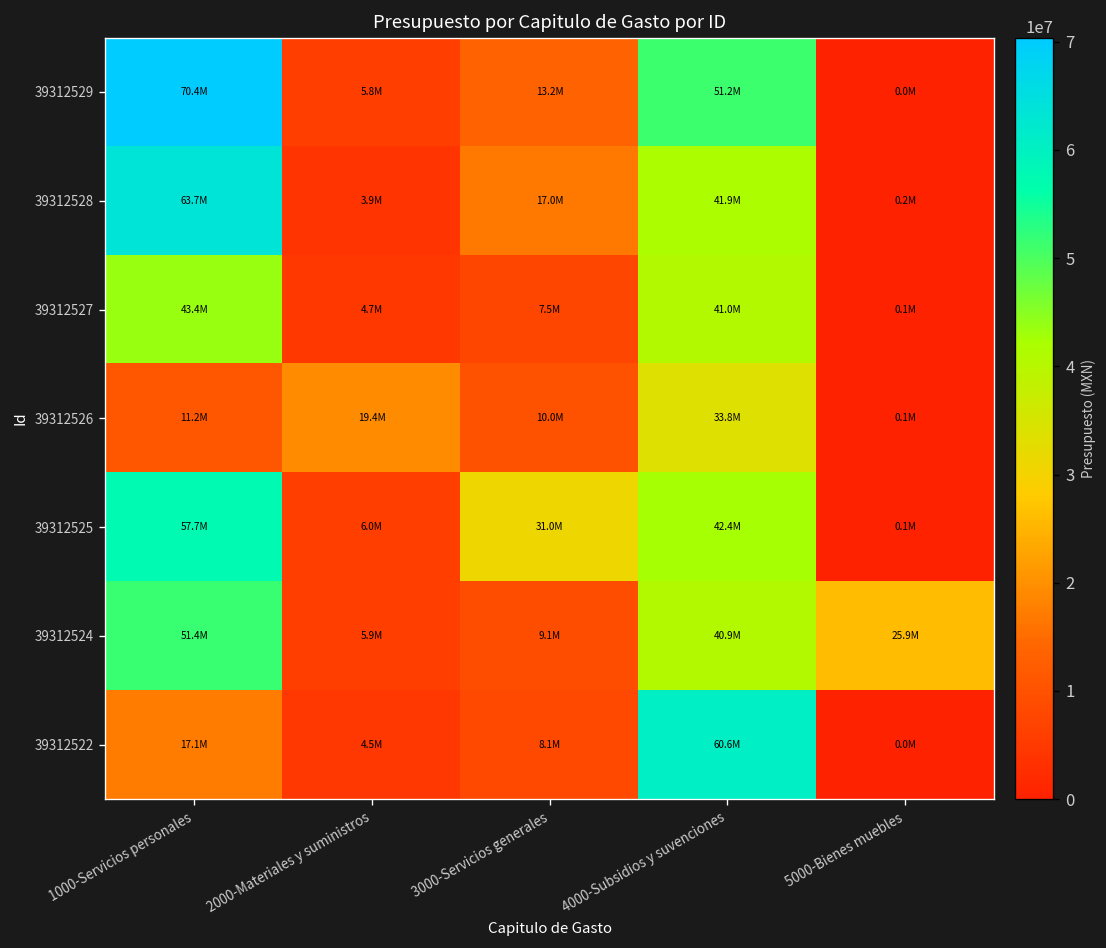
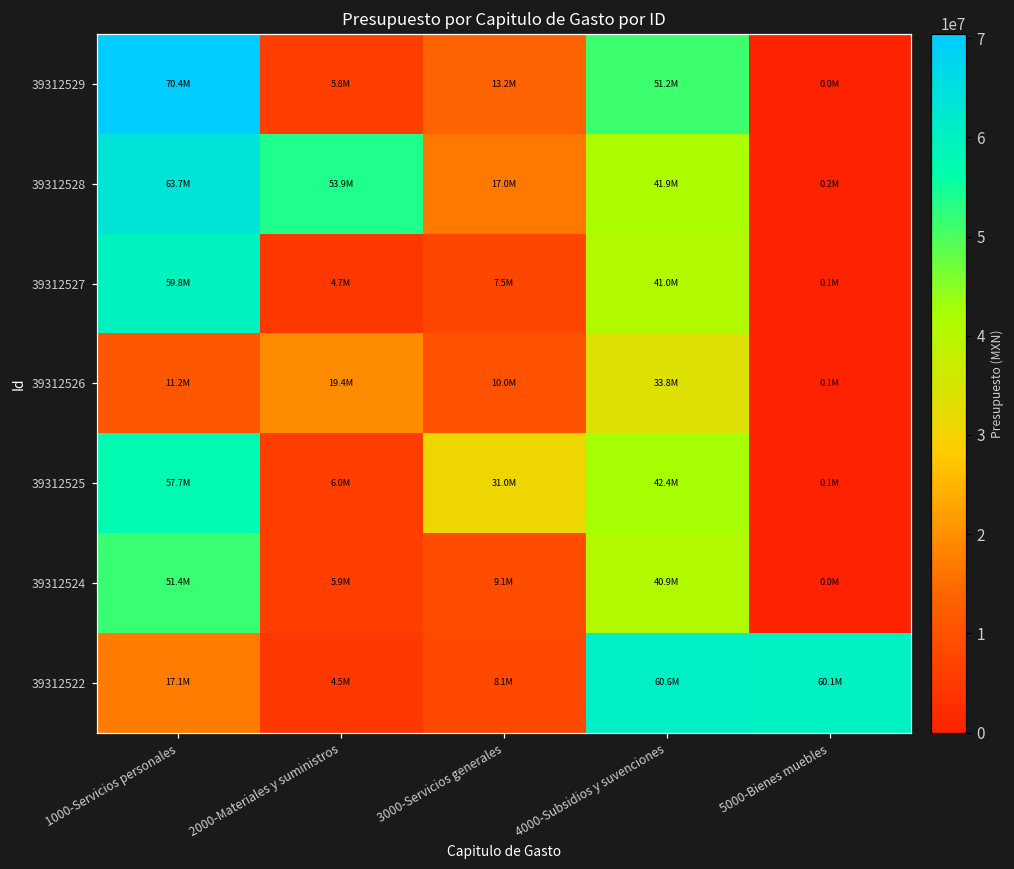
  {
    "39312529": {
      "1000-Servicios personales": "70.4M",
      "2000-Materiales y suministros": "5.8M",
      "3000-Servicios generales": "13.2M",
      "4000-Subsidios y suvenciones": "51.2M",
      "5000-Bienes muebles": "0.0M"
    },
    "39312528": {
      "1000-Servicios personales": "63.7M",
-     "2000-Materiales y suministros": "3.9M",
+     "2000-Materiales y suministros": "53.9M",
      "3000-Servicios generales": "17.0M",
      "4000-Subsidios y suvenciones": "41.9M",
      "5000-Bienes muebles": "0.2M"
    },
    "39312527": {
-     "1000-Servicios personales": "43.4M",
+     "1000-Servicios personales": "59.8M",
      "2000-Materiales y suministros": "4.7M",
      "3000-Servicios generales": "7.5M",
      "4000-Subsidios y suvenciones": "41.0M",
      "5000-Bienes muebles": "0.1M"
    },
    "39312526": {
      "1000-Servicios personales": "11.2M",
      "2000-Materiales y suministros": "19.4M",
      "3000-Servicios generales": "10.0M",
      "4000-Subsidios y suvenciones": "33.8M",
      "5000-Bienes muebles": "0.1M"
    },
    "39312525": {
      "1000-Servicios personales": "57.7M",
      "2000-Materiales y suministros": "6.0M",
      "3000-Servicios generales": "31.0M",
      "4000-Subsidios y suvenciones": "42.4M",
      "5000-Bienes muebles": "0.1M"
    },
    "39312524": {
      "1000-Servicios personales": "51.4M",
      "2000-Materiales y suministros": "5.9M",
      "3000-Servicios generales": "9.1M",
      "4000-Subsidios y suvenciones": "40.9M",
-     "5000-Bienes muebles": "25.9M"
+     "5000-Bienes muebles": "0.0M"
    },
    "39312522": {
      "1000-Servicios personales": "17.1M",
      "2000-Materiales y suministros": "4.5M",
      "3000-Servicios generales": "8.1M",
      "4000-Subsidios y suvenciones": "60.6M",
-     "5000-Bienes muebles": "0.0M"
+     "5000-Bienes muebles": "60.1M"
    }
  }
